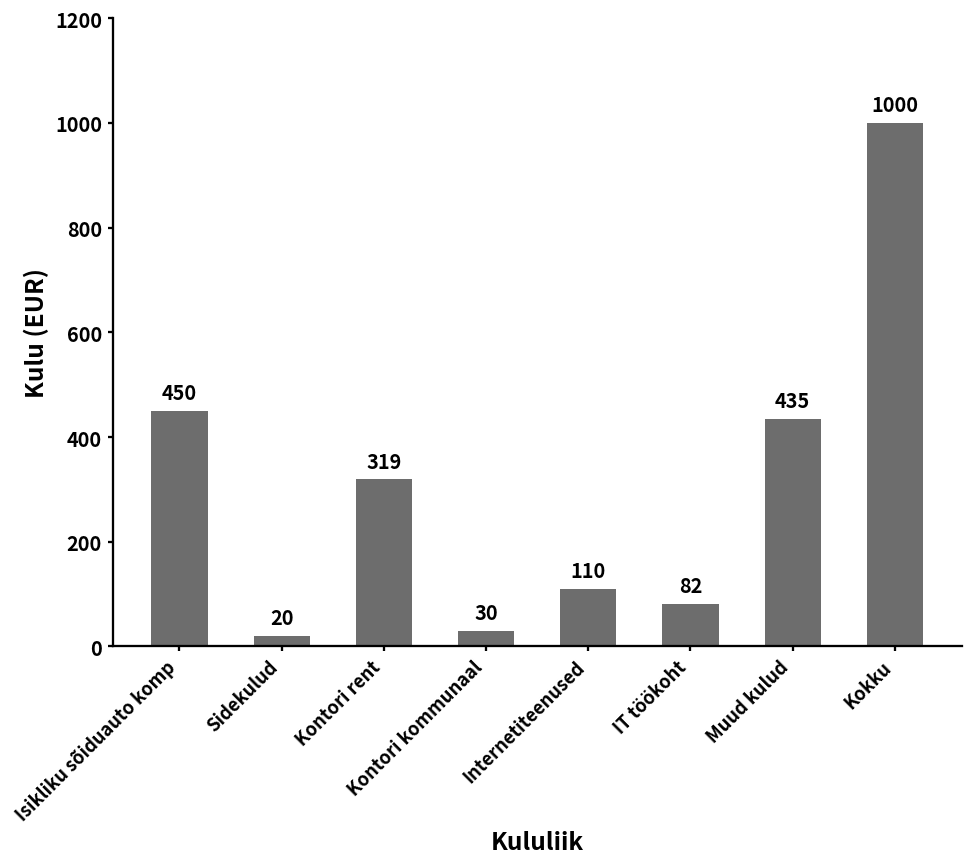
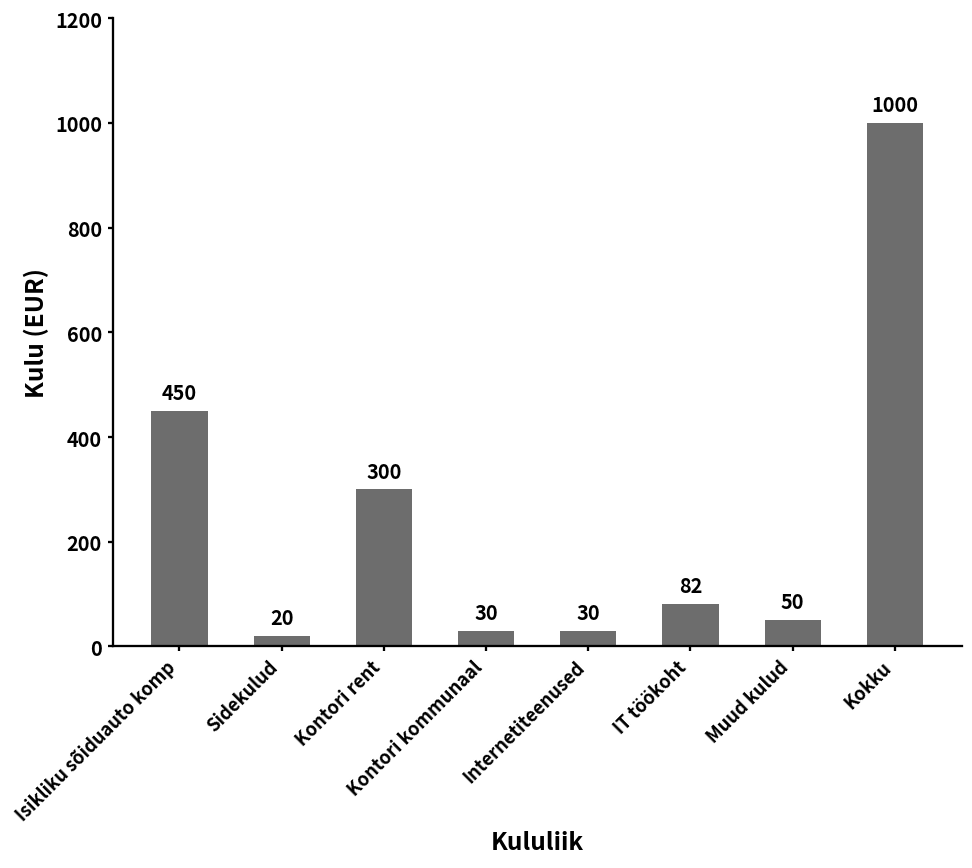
  {
    "Isikliku sõiduauto komp": 450,
    "Sidekulud": 20,
-   "Kontori rent": 319,
+   "Kontori rent": 300,
    "Kontori kommunaal": 30,
-   "Internetiteenused": 110,
+   "Internetiteenused": 30,
    "IT töökoht": 82,
-   "Muud kulud": 435,
+   "Muud kulud": 50,
    "Kokku": 1000
  }
